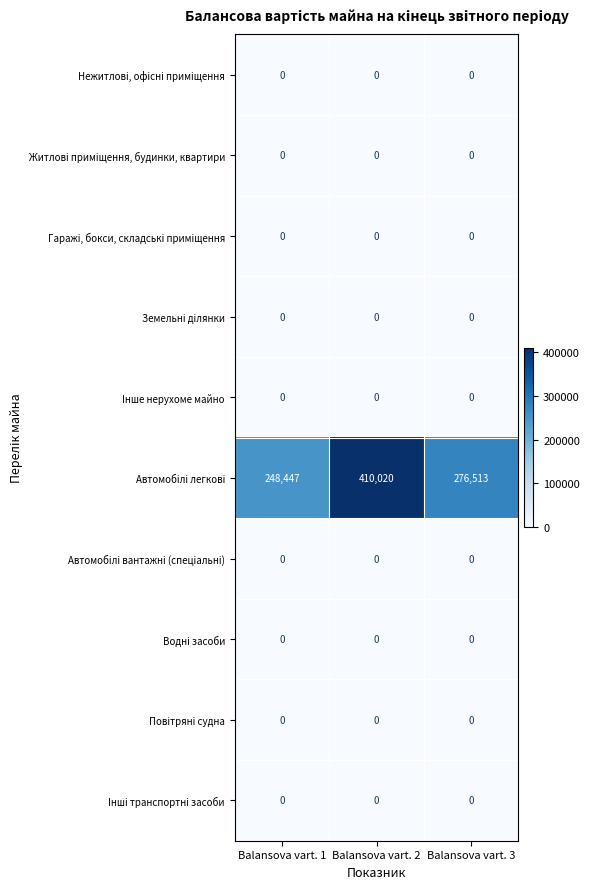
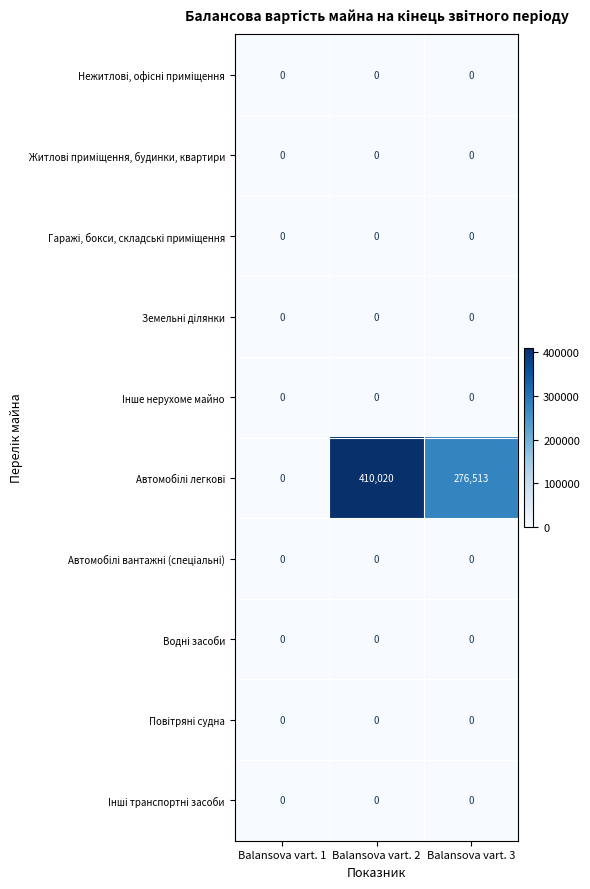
  {
    "Нежитлові, офісні приміщення": {
      "Balansova vart. 1": "0",
      "Balansova vart. 2": "0",
      "Balansova vart. 3": "0"
    },
    "Житлові приміщення, будинки, квартири": {
      "Balansova vart. 1": "0",
      "Balansova vart. 2": "0",
      "Balansova vart. 3": "0"
    },
    "Гаражі, бокси, складські приміщення": {
      "Balansova vart. 1": "0",
      "Balansova vart. 2": "0",
      "Balansova vart. 3": "0"
    },
    "Земельні ділянки": {
      "Balansova vart. 1": "0",
      "Balansova vart. 2": "0",
      "Balansova vart. 3": "0"
    },
    "Інше нерухоме майно": {
      "Balansova vart. 1": "0",
      "Balansova vart. 2": "0",
      "Balansova vart. 3": "0"
    },
    "Автомобілі легкові": {
-     "Balansova vart. 1": "248,447",
+     "Balansova vart. 1": "0",
      "Balansova vart. 2": "410,020",
      "Balansova vart. 3": "276,513"
    },
    "Автомобілі вантажні (спеціальні)": {
      "Balansova vart. 1": "0",
      "Balansova vart. 2": "0",
      "Balansova vart. 3": "0"
    },
    "Водні засоби": {
      "Balansova vart. 1": "0",
      "Balansova vart. 2": "0",
      "Balansova vart. 3": "0"
    },
    "Повітряні судна": {
      "Balansova vart. 1": "0",
      "Balansova vart. 2": "0",
      "Balansova vart. 3": "0"
    },
    "Інші транспортні засоби": {
      "Balansova vart. 1": "0",
      "Balansova vart. 2": "0",
      "Balansova vart. 3": "0"
    }
  }
